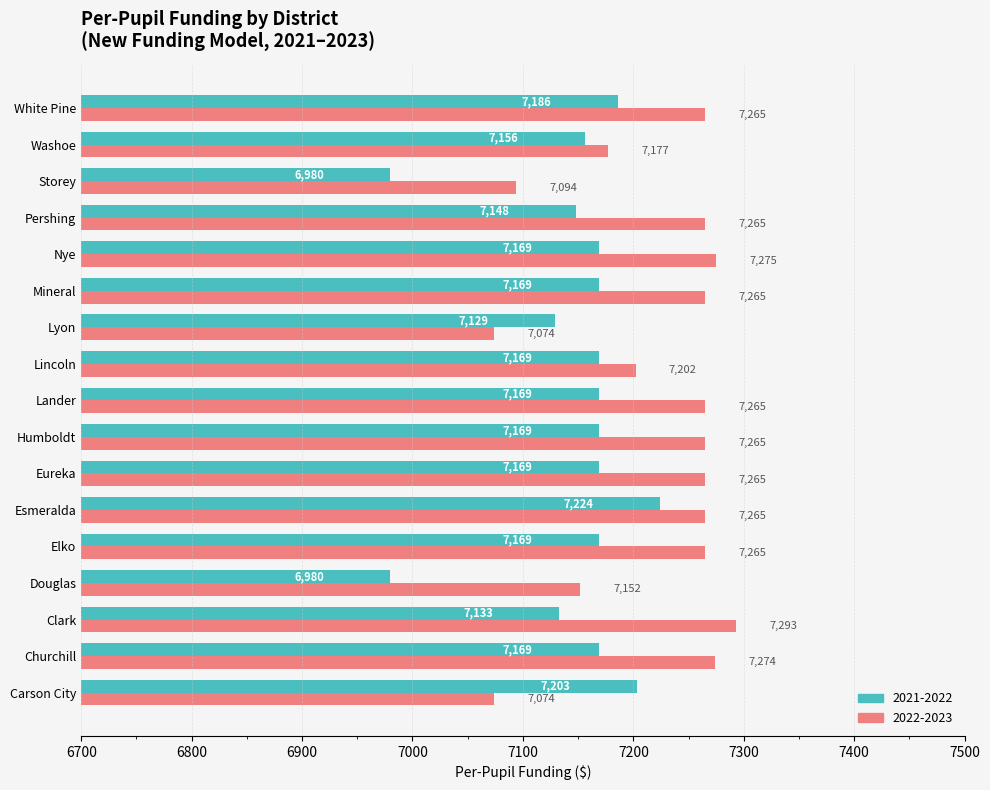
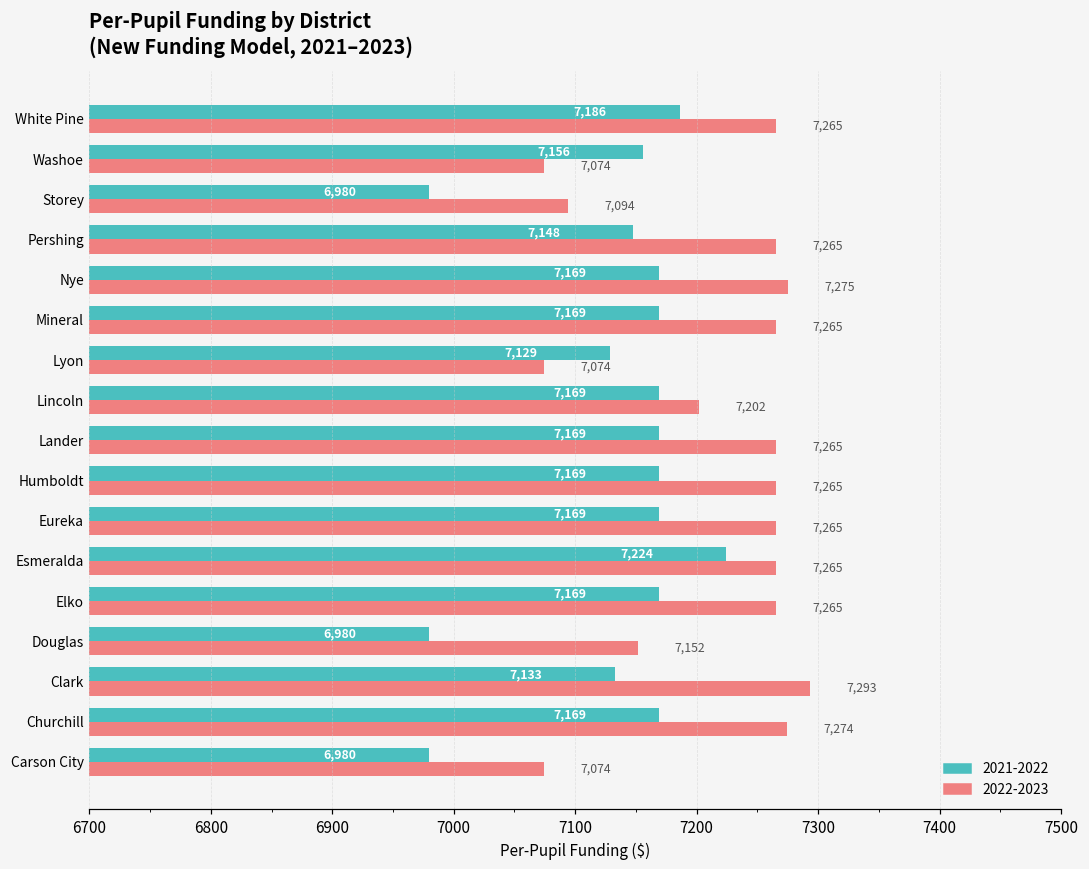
  {
    "2021-2022": {
      "White Pine": "7,186",
      "Washoe": "7,156",
      "Storey": "6,980",
      "Pershing": "7,148",
      "Nye": "7,169",
      "Mineral": "7,169",
      "Lyon": "7,129",
      "Lincoln": "7,169",
      "Lander": "7,169",
      "Humboldt": "7,169",
      "Eureka": "7,169",
      "Esmeralda": "7,224",
      "Elko": "7,169",
      "Douglas": "6,980",
      "Clark": "7,133",
      "Churchill": "7,169",
-     "Carson City": "7,203"
+     "Carson City": "6,980"
    },
    "2022-2023": {
-     "Washoe": "7,177"
+     "Washoe": "7,074"
    }
  }
